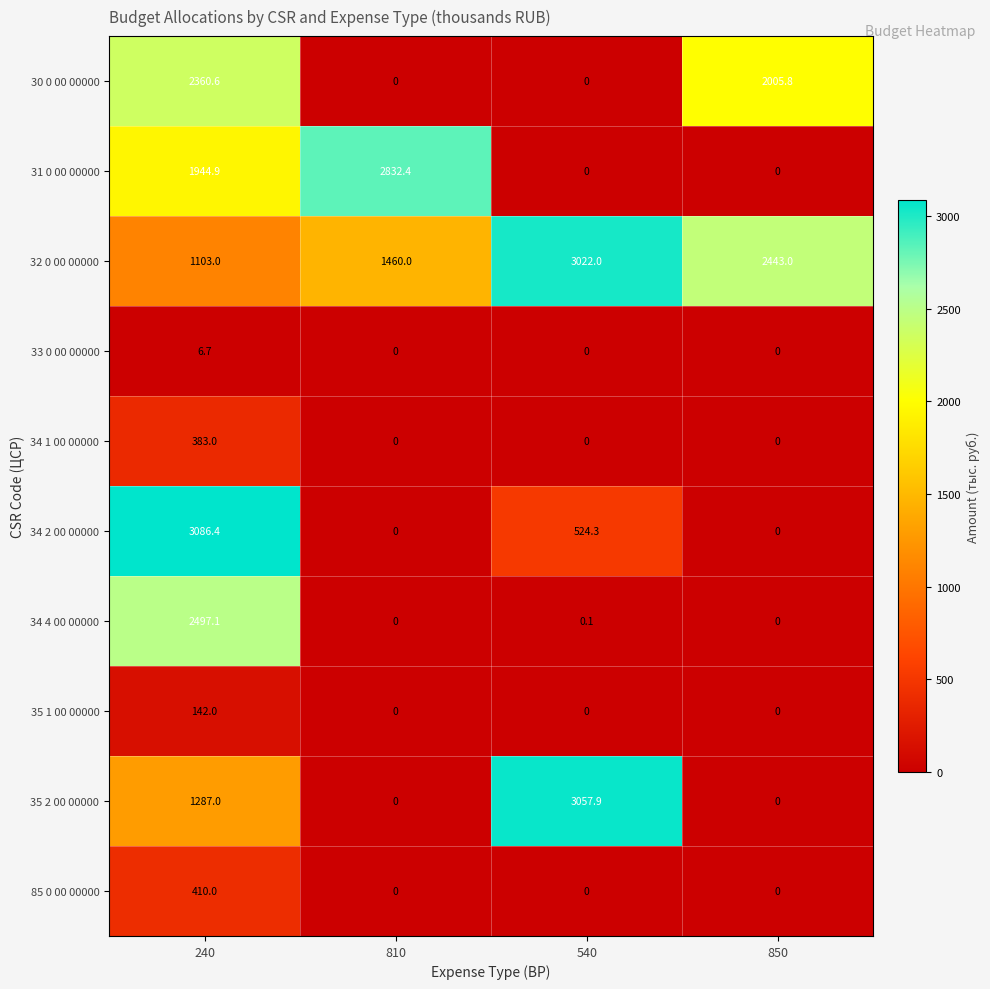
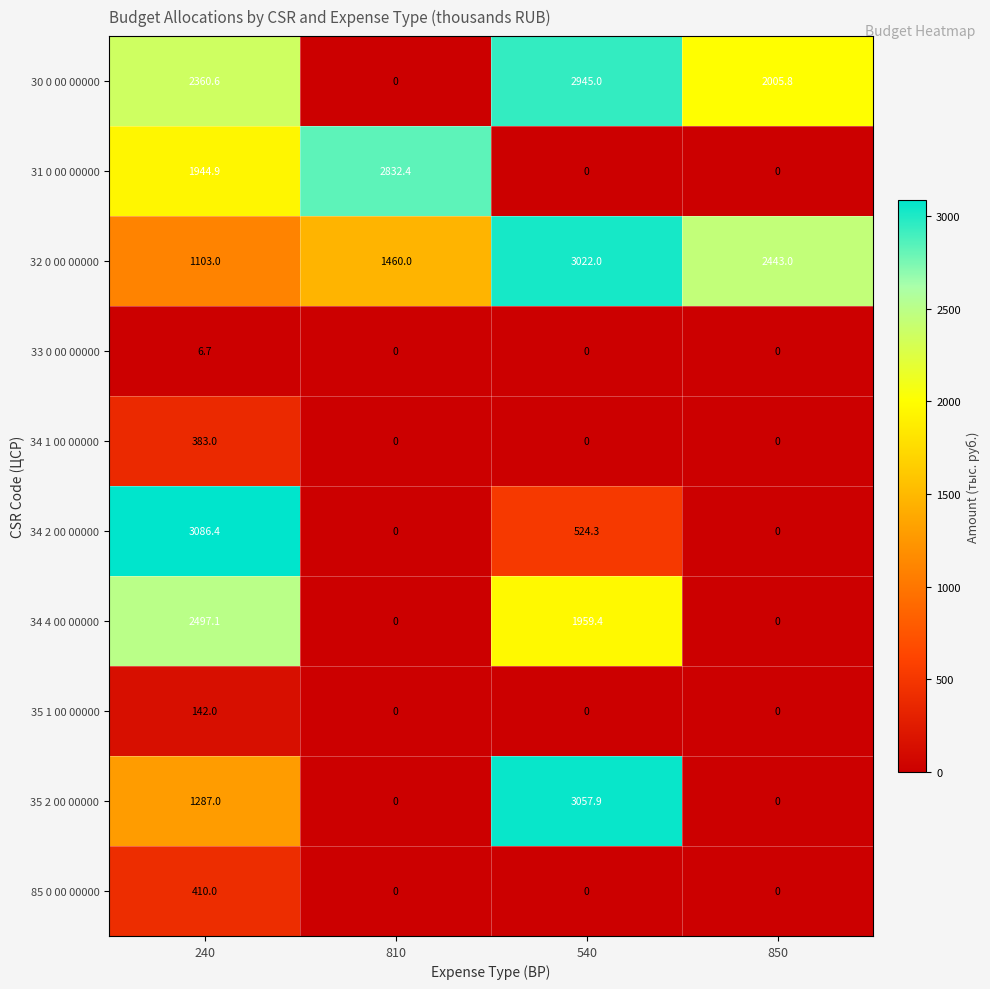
  {
    "30 0 00 00000": {
      "240": 2360.6,
      "810": 0,
-     "540": 0,
+     "540": 2945.0,
      "850": 2005.8
    },
    "31 0 00 00000": {
      "240": 1944.9,
      "810": 2832.4,
      "540": 0,
      "850": 0
    },
    "32 0 00 00000": {
      "240": 1103.0,
      "810": 1460.0,
      "540": 3022.0,
      "850": 2443.0
    },
    "33 0 00 00000": {
      "240": 6.7,
      "810": 0,
      "540": 0,
      "850": 0
    },
    "34 1 00 00000": {
      "240": 383.0,
      "810": 0,
      "540": 0,
      "850": 0
    },
    "34 2 00 00000": {
      "240": 3086.4,
      "810": 0,
      "540": 524.3,
      "850": 0
    },
    "34 4 00 00000": {
      "240": 2497.1,
      "810": 0,
-     "540": 0.1,
+     "540": 1959.4,
      "850": 0
    },
    "35 1 00 00000": {
      "240": 142.0,
      "810": 0,
      "540": 0,
      "850": 0
    },
    "35 2 00 00000": {
      "240": 1287.0,
      "810": 0,
      "540": 3057.9,
      "850": 0
    },
    "85 0 00 00000": {
      "240": 410.0,
      "810": 0,
      "540": 0,
      "850": 0
    }
  }
